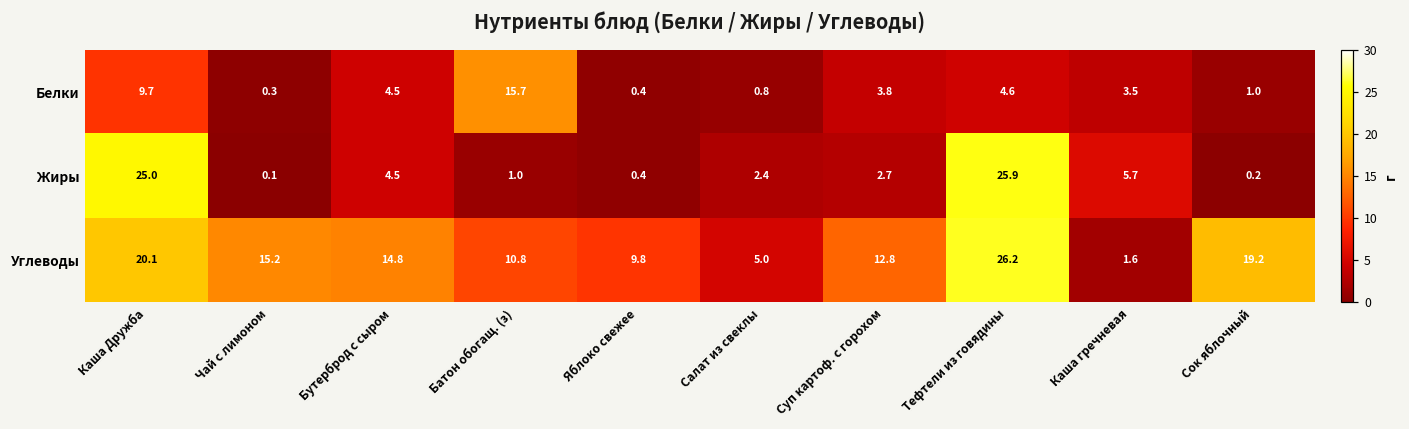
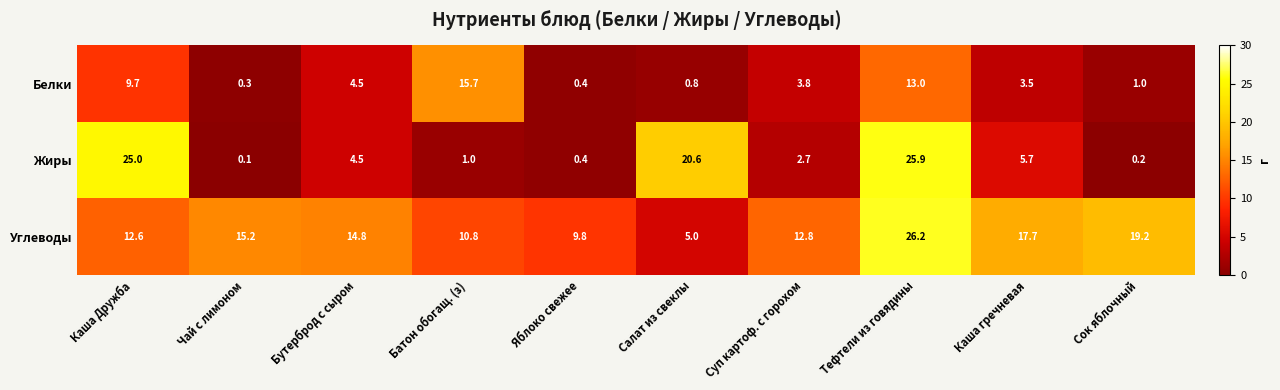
  {
    "Белки": {
      "Каша Дружба": 9.7,
      "Чай с лимоном": 0.3,
      "Бутерброд с сыром": 4.5,
      "Батон обогащ. (з)": 15.7,
      "Яблоко свежее": 0.4,
      "Салат из свеклы": 0.8,
      "Суп картоф. с горохом": 3.8,
-     "Тефтели из говядины": 4.6,
+     "Тефтели из говядины": 13.0,
      "Каша гречневая": 3.5,
      "Сок яблочный": 1.0
    },
    "Жиры": {
      "Каша Дружба": 25.0,
      "Чай с лимоном": 0.1,
      "Бутерброд с сыром": 4.5,
      "Батон обогащ. (з)": 1.0,
      "Яблоко свежее": 0.4,
-     "Салат из свеклы": 2.4,
+     "Салат из свеклы": 20.6,
      "Суп картоф. с горохом": 2.7,
      "Тефтели из говядины": 25.9,
      "Каша гречневая": 5.7,
      "Сок яблочный": 0.2
    },
    "Углеводы": {
-     "Каша Дружба": 20.1,
+     "Каша Дружба": 12.6,
      "Чай с лимоном": 15.2,
      "Бутерброд с сыром": 14.8,
      "Батон обогащ. (з)": 10.8,
      "Яблоко свежее": 9.8,
      "Салат из свеклы": 5.0,
      "Суп картоф. с горохом": 12.8,
      "Тефтели из говядины": 26.2,
-     "Каша гречневая": 1.6,
+     "Каша гречневая": 17.7,
      "Сок яблочный": 19.2
    }
  }
